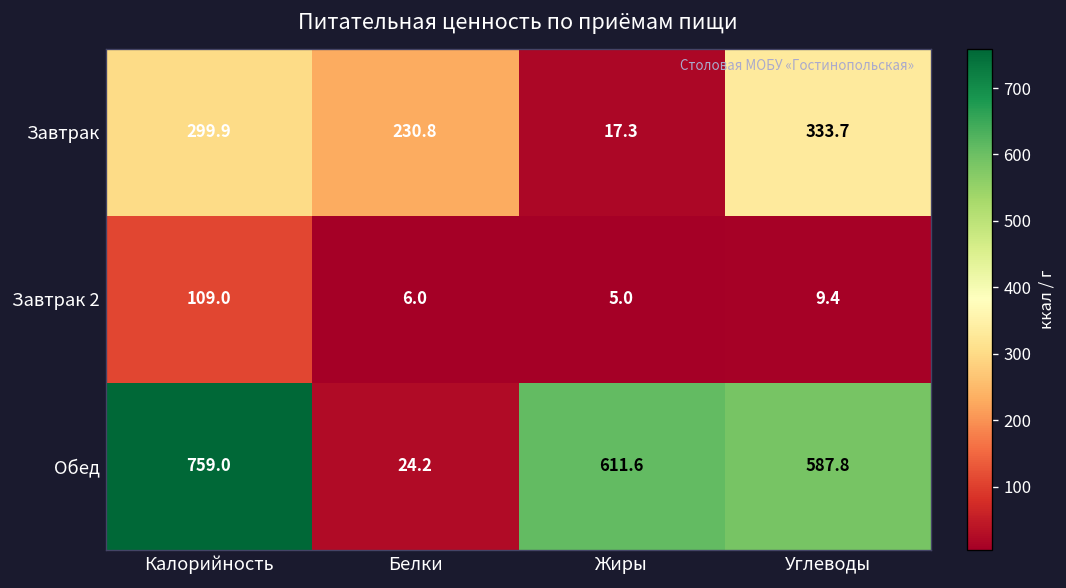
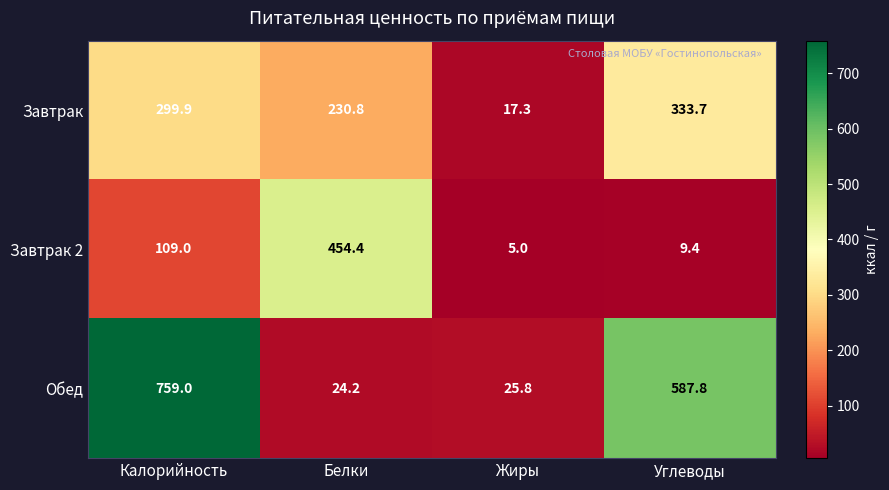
  {
    "Завтрак": {
      "Калорийность": 299.9,
      "Белки": 230.8,
      "Жиры": 17.3
    },
    "Завтрак 2": {
      "Калорийность": 109.0,
-     "Белки": 6.0,
+     "Белки": 454.4,
      "Жиры": 5.0,
      "Углеводы": 9.4
    },
    "Обед": {
      "Калорийность": 759.0,
      "Белки": 24.2,
-     "Жиры": 611.6,
+     "Жиры": 25.8,
      "Углеводы": 587.8
    }
  }
